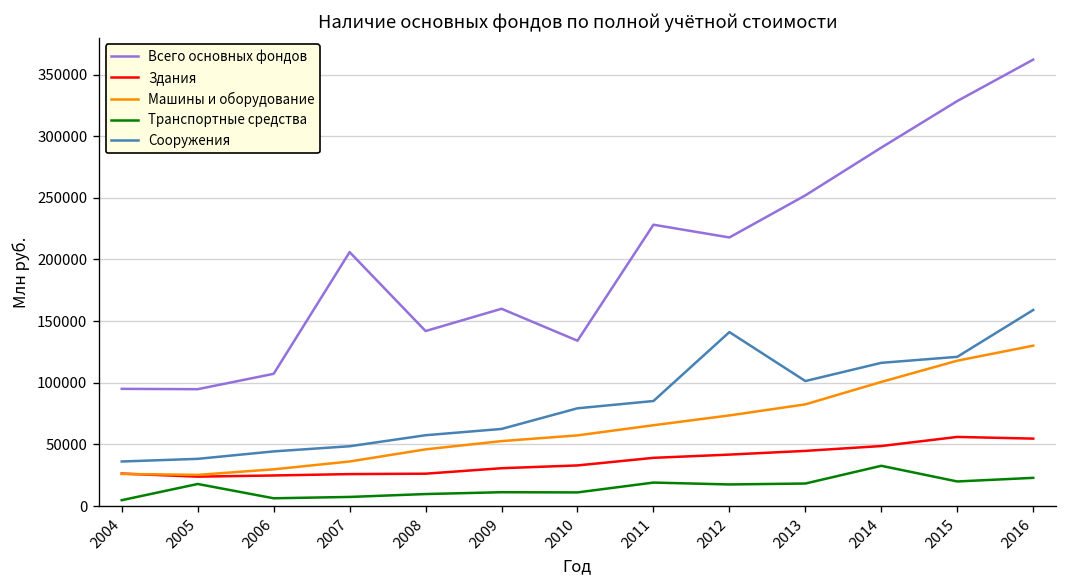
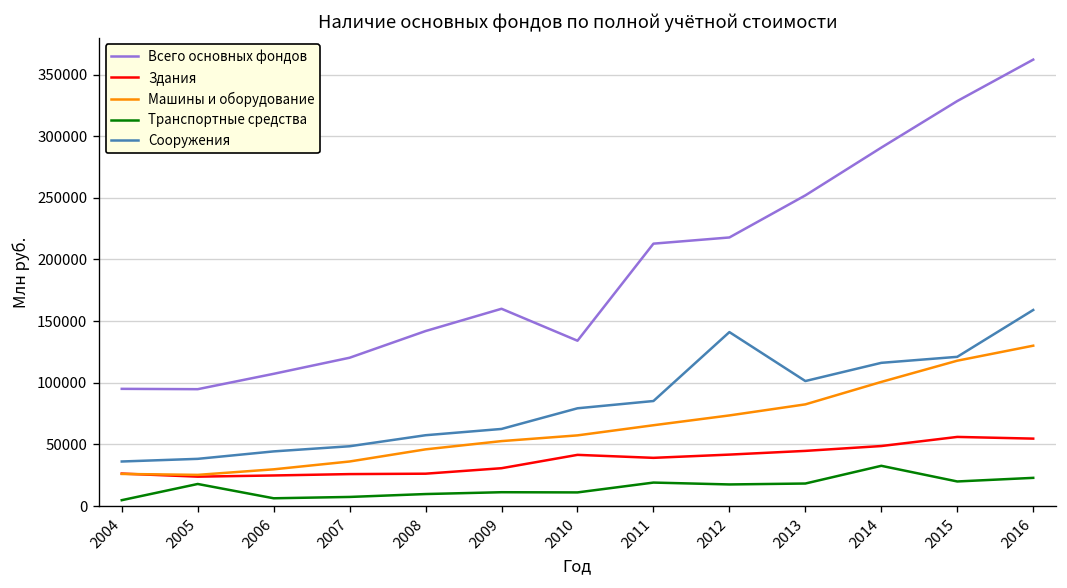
  {
    "Всего основных фондов": {
      "2004": 95000,
      "2005": 95000,
      "2006": 107000,
-     "2007": 206000,
+     "2007": 120000,
      "2008": 142000,
      "2009": 160000,
      "2010": 134000,
-     "2011": 228000,
+     "2011": 213000,
      "2012": 218000,
      "2013": 252000,
      "2014": 291000,
      "2015": 328000,
      "2016": 362000
    },
    "Здания": {
      "2006": 25000,
      "2007": 26000,
      "2008": 26000,
      "2009": 31000,
-     "2010": 33000,
+     "2010": 42000,
      "2011": 39000,
      "2012": 42000,
      "2013": 45000,
      "2014": 49000,
      "2015": 56000,
      "2016": 55000
    },
    "Машины и оборудование": {
      "2006": 30000,
      "2007": 36000,
      "2008": 46000,
      "2009": 53000,
      "2010": 57000,
      "2011": 66000,
      "2012": 74000,
      "2013": 82000,
      "2014": 101000,
      "2015": 118000,
      "2016": 130000
    },
    "Транспортные средства": {
      "2004": 5000,
      "2005": 18000,
      "2006": 6000,
      "2007": 7000,
      "2008": 10000,
      "2009": 11000,
      "2010": 11000,
      "2011": 19000,
      "2012": 18000,
      "2013": 18000,
      "2014": 33000,
      "2015": 20000,
      "2016": 23000
    },
    "Сооружения": {
      "2004": 36000,
      "2005": 38000,
      "2006": 44000,
      "2007": 49000,
      "2008": 57000,
      "2009": 63000,
      "2010": 79000,
      "2011": 85000,
      "2012": 141000,
      "2013": 101000,
      "2014": 116000,
      "2015": 121000,
      "2016": 159000
    }
  }
